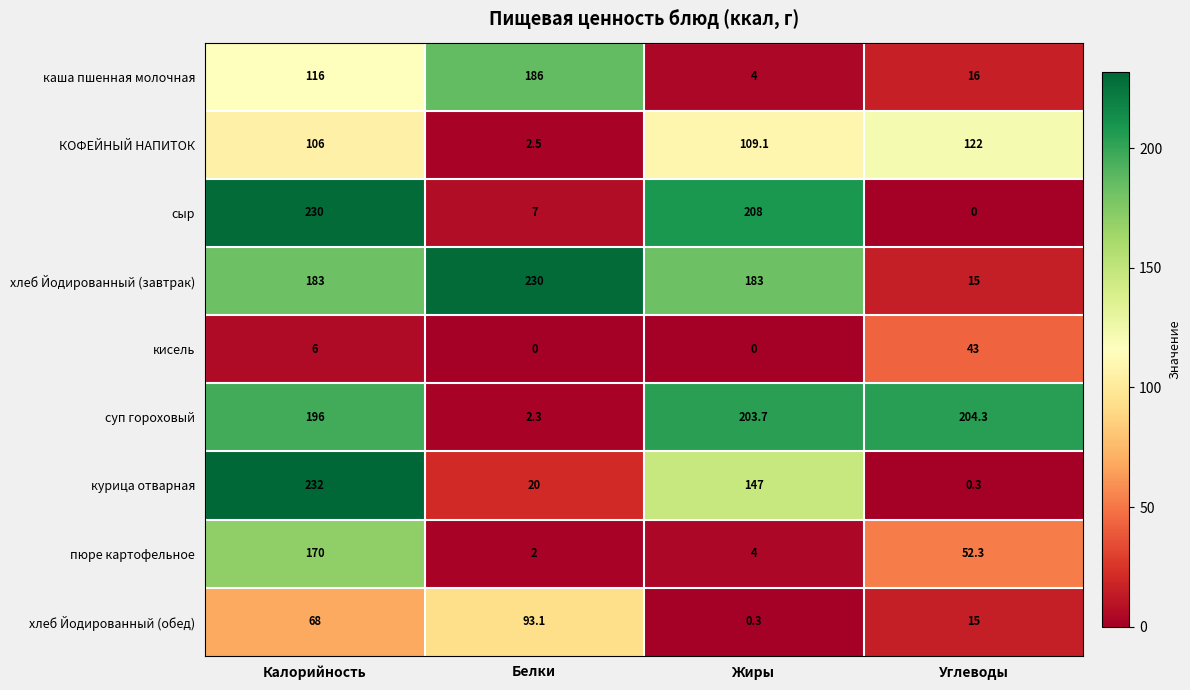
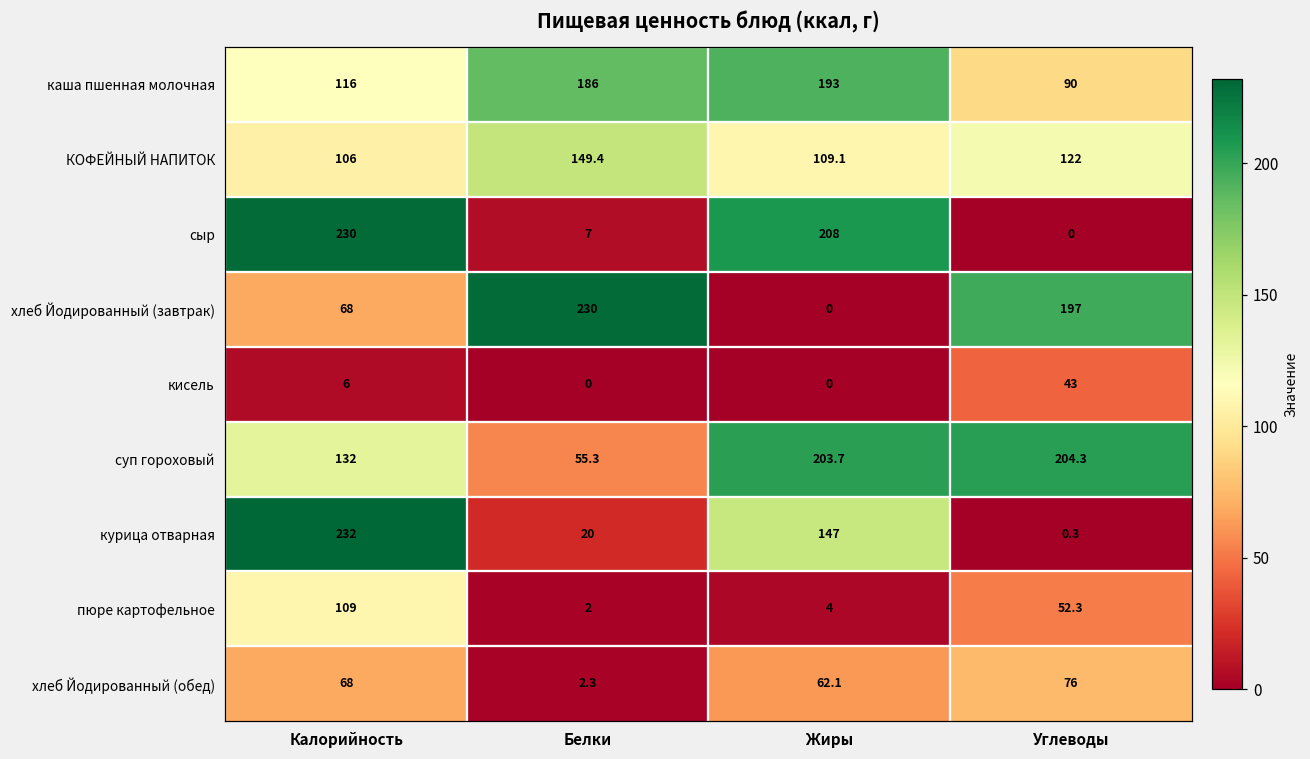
  {
    "каша пшенная молочная": {
      "Калорийность": 116,
      "Белки": 186,
-     "Жиры": 4,
-     "Углеводы": 16
+     "Жиры": 193,
+     "Углеводы": 90
    },
    "КОФЕЙНЫЙ НАПИТОК": {
      "Калорийность": 106,
-     "Белки": 2.5,
+     "Белки": 149.4,
      "Жиры": 109.1,
      "Углеводы": 122
    },
    "сыр": {
      "Калорийность": 230,
      "Белки": 7,
      "Жиры": 208,
      "Углеводы": 0
    },
    "хлеб Йодированный (завтрак)": {
-     "Калорийность": 183,
+     "Калорийность": 68,
      "Белки": 230,
-     "Жиры": 183,
-     "Углеводы": 15
+     "Жиры": 0,
+     "Углеводы": 197
    },
    "кисель": {
      "Калорийность": 6,
      "Белки": 0,
      "Жиры": 0,
      "Углеводы": 43
    },
    "суп гороховый": {
-     "Калорийность": 196,
-     "Белки": 2.3,
+     "Калорийность": 132,
+     "Белки": 55.3,
      "Жиры": 203.7,
      "Углеводы": 204.3
    },
    "курица отварная": {
      "Калорийность": 232,
      "Белки": 20,
      "Жиры": 147,
      "Углеводы": 0.3
    },
    "пюре картофельное": {
-     "Калорийность": 170,
+     "Калорийность": 109,
      "Белки": 2,
      "Жиры": 4,
      "Углеводы": 52.3
    },
    "хлеб Йодированный (обед)": {
      "Калорийность": 68,
-     "Белки": 93.1,
-     "Жиры": 0.3,
-     "Углеводы": 15
+     "Белки": 2.3,
+     "Жиры": 62.1,
+     "Углеводы": 76
    }
  }
